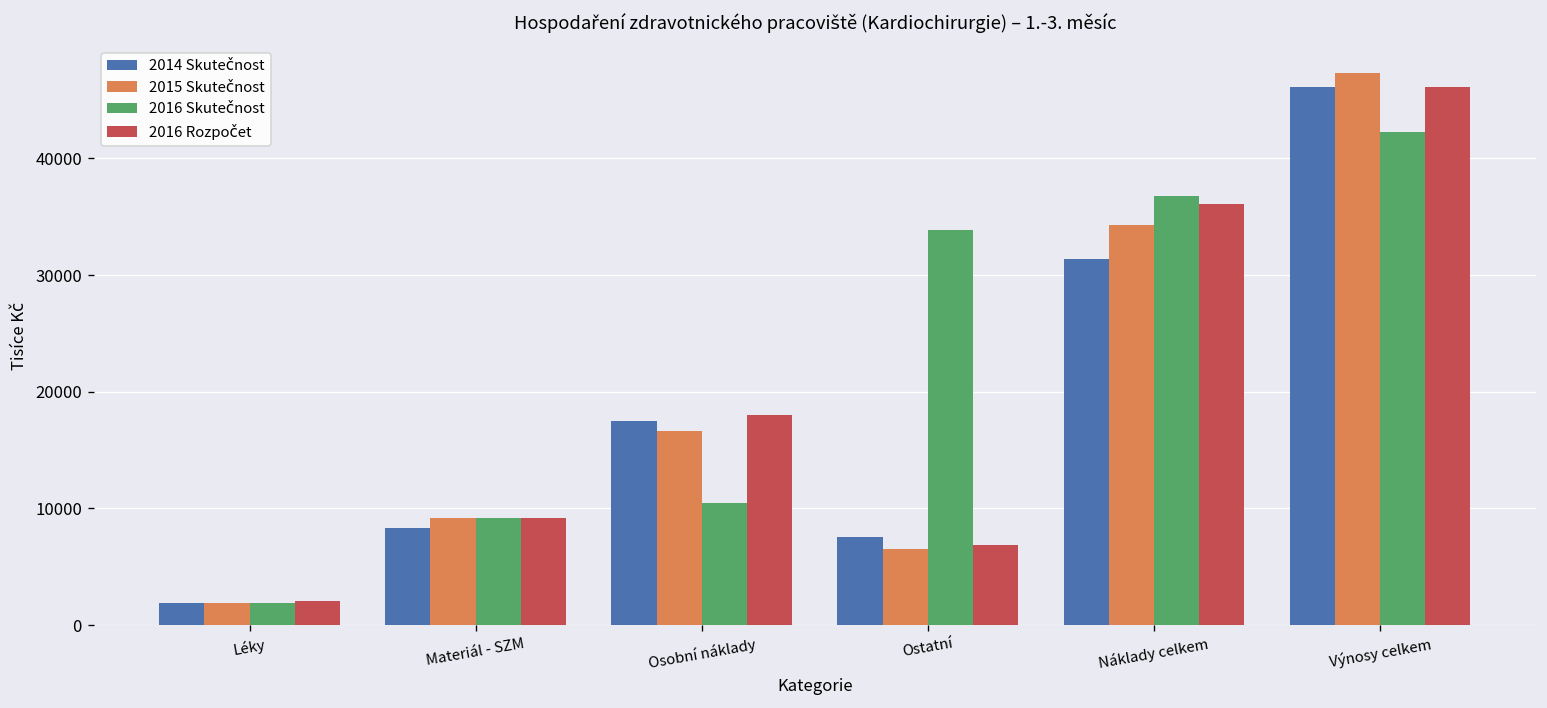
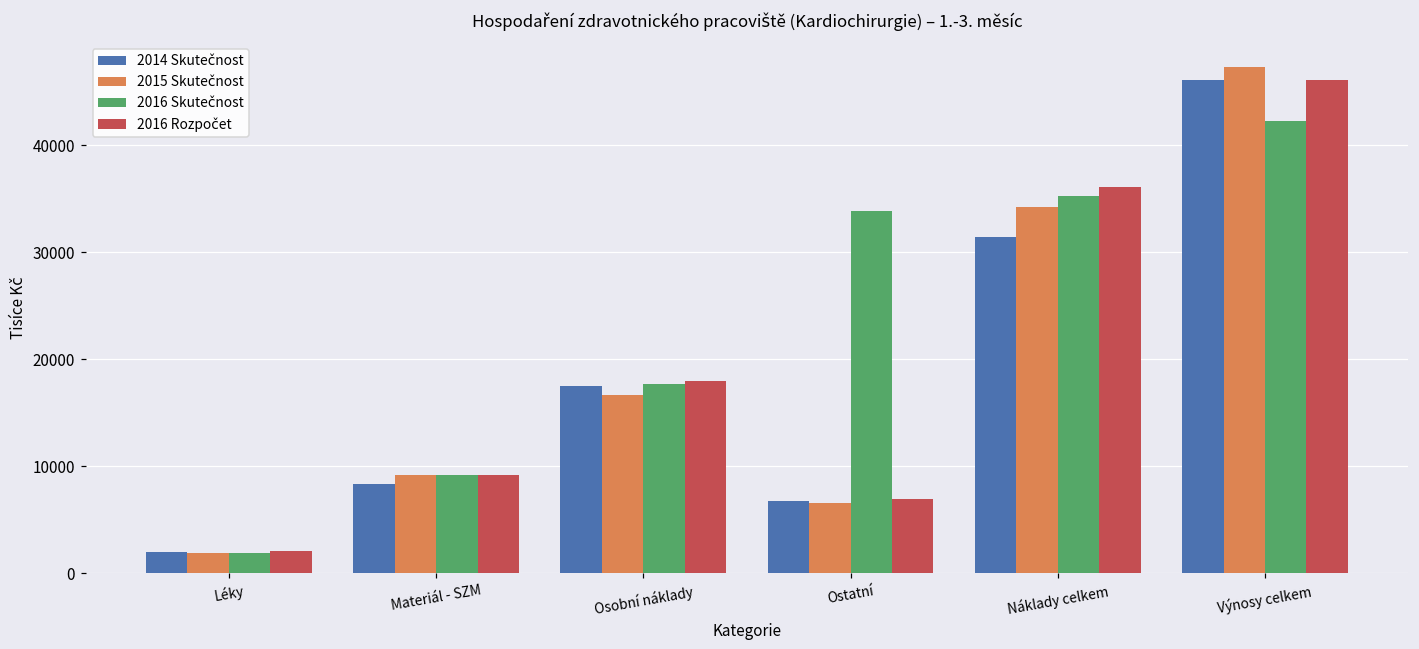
  {
    "2014 Skutečnost": {
      "Léky": 2000,
      "Materiál - SZM": 8000,
      "Osobní náklady": 18000,
-     "Ostatní": 8000,
+     "Ostatní": 7000,
      "Náklady celkem": 31000,
      "Výnosy celkem": 46000
    },
    "2016 Skutečnost": {
      "Léky": 2000,
      "Materiál - SZM": 9000,
-     "Osobní náklady": 10000,
+     "Osobní náklady": 18000,
      "Ostatní": 34000,
-     "Náklady celkem": 37000,
+     "Náklady celkem": 35000,
      "Výnosy celkem": 42000
    }
  }
